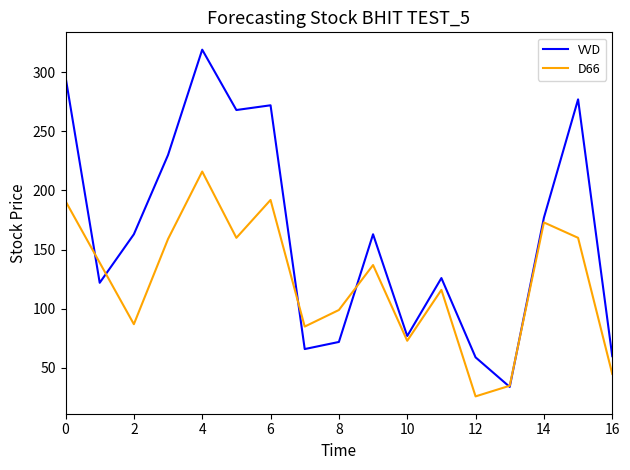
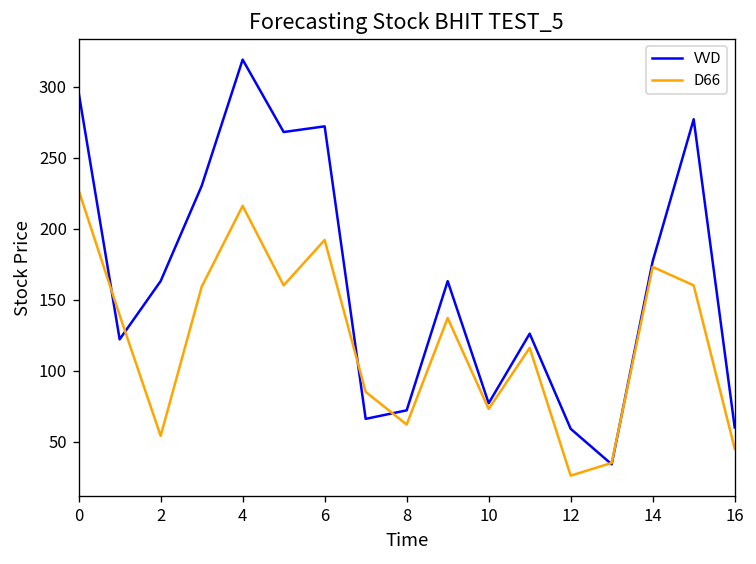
  {
    "VVD": {
      "0": 296,
      "2": 163,
      "4": 319,
      "6": 272,
      "8": 72,
      "10": 77,
      "12": 59,
      "14": 177,
      "16": 60
    },
    "D66": {
-     "0": 191,
-     "2": 87,
+     "0": 227,
+     "2": 54,
      "4": 216,
      "6": 192,
-     "8": 99,
+     "8": 62,
      "10": 73,
      "12": 26,
      "14": 173,
      "16": 45
    }
  }
